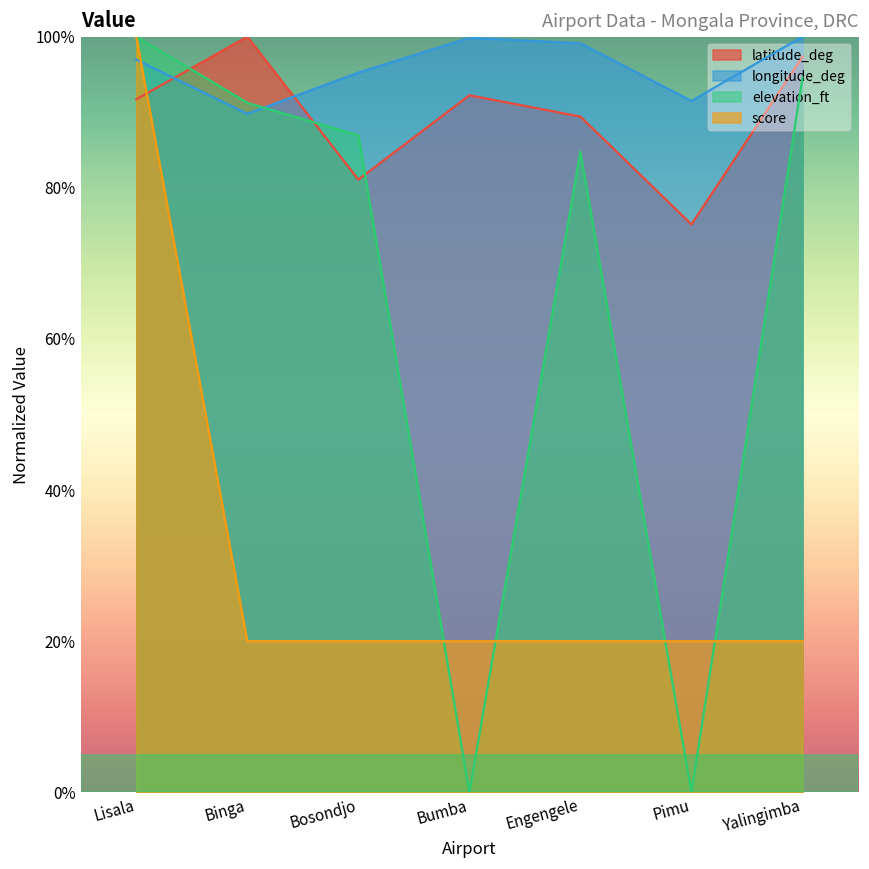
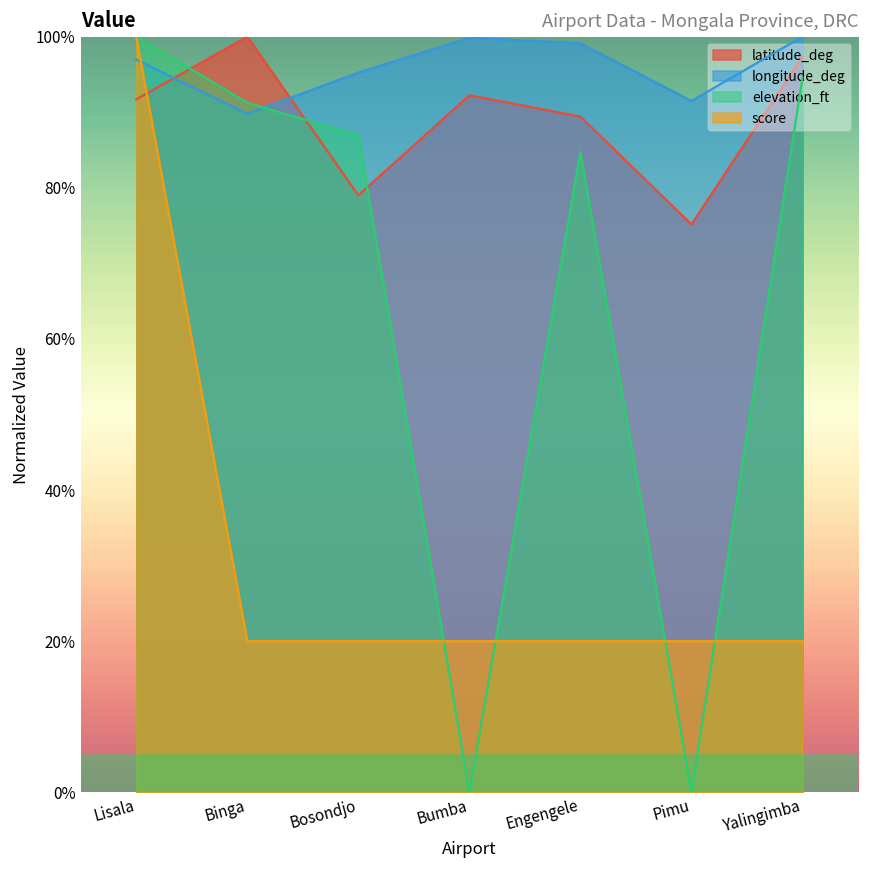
  {
    "latitude_deg": {
      "Lisala": "92%",
      "Binga": "100%",
-     "Bosondjo": "81%",
+     "Bosondjo": "79%",
      "Bumba": "92%",
      "Engengele": "89%",
      "Pimu": "75%"
    },
    "longitude_deg": {
      "Lisala": "97%",
      "Binga": "90%",
      "Bosondjo": "95%",
      "Bumba": "100%",
      "Engengele": "99%",
      "Pimu": "91%",
      "Yalingimba": "100%"
    },
    "elevation_ft": {
      "Binga": "91%",
      "Bosondjo": "87%",
      "Engengele": "85%"
    },
    "score": {
      "Binga": "20%",
      "Bosondjo": "20%",
      "Bumba": "20%",
      "Engengele": "20%",
      "Pimu": "20%",
      "Yalingimba": "20%"
    }
  }
